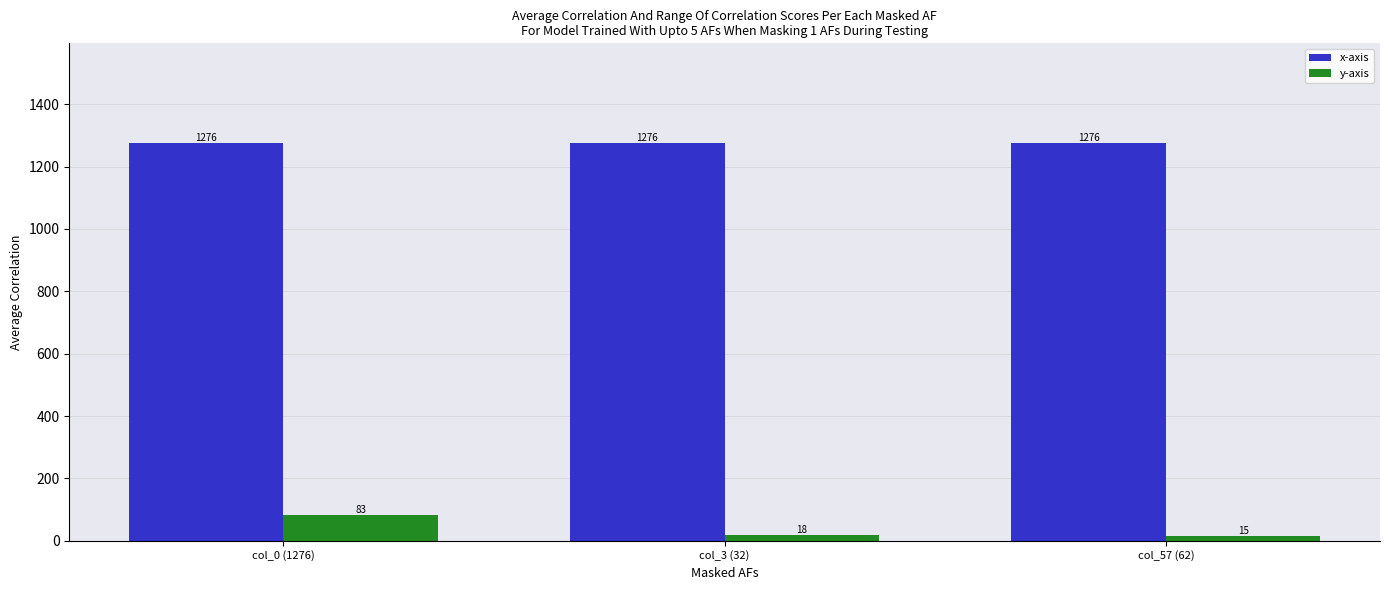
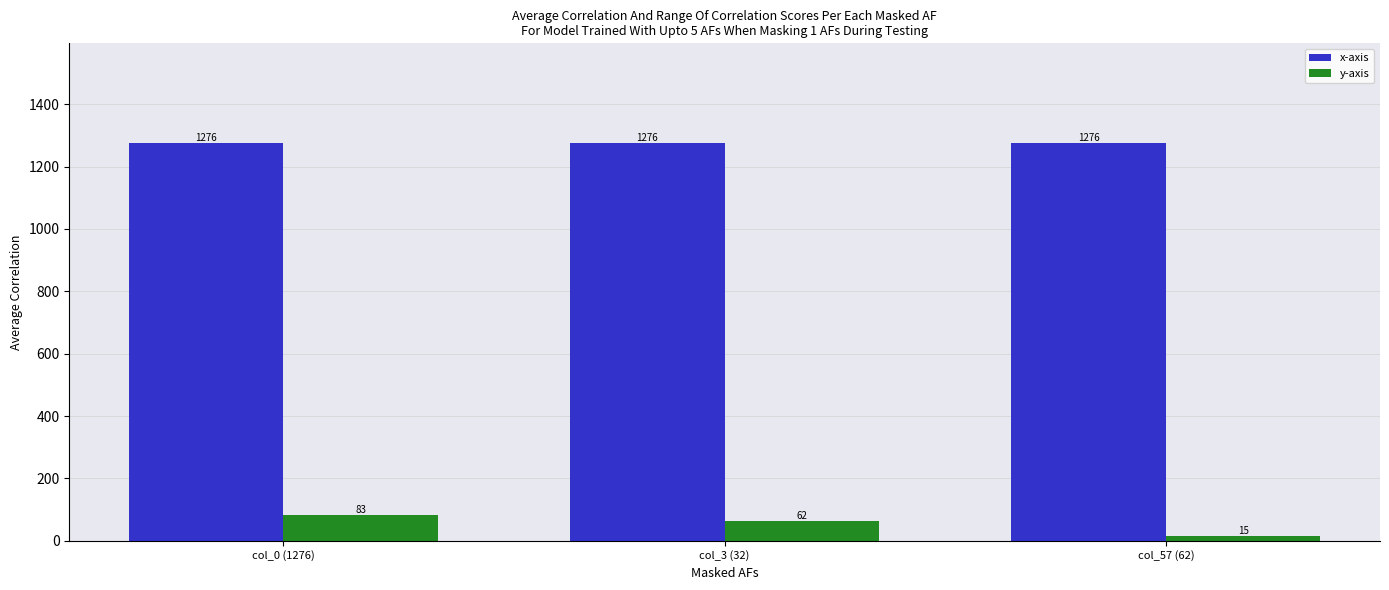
  {
    "x-axis": {
      "col_0 (1276)": 1276,
      "col_3 (32)": 1276,
      "col_57 (62)": 1276
    },
    "y-axis": {
      "col_0 (1276)": 83,
-     "col_3 (32)": 18,
+     "col_3 (32)": 62,
      "col_57 (62)": 15
    }
  }
